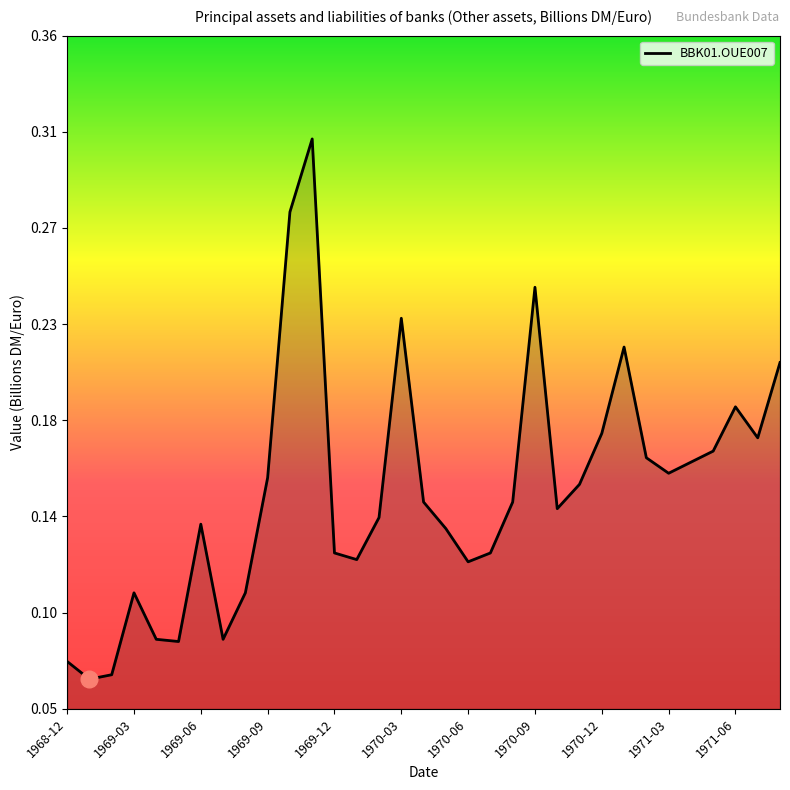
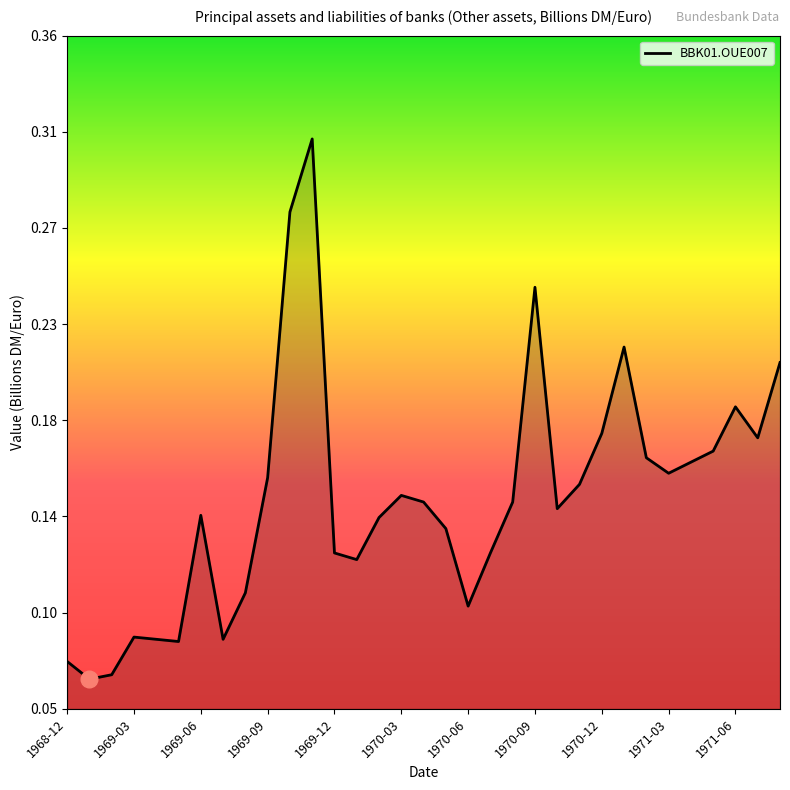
  {
    "BBK01.OUE007": {
      "1968-12": 0.075,
-     "1969-03": 0.106,
-     "1969-06": 0.137,
+     "1969-03": 0.086,
+     "1969-06": 0.141,
      "1969-09": 0.158,
      "1969-12": 0.124,
-     "1970-03": 0.23,
-     "1970-06": 0.12,
+     "1970-03": 0.15,
+     "1970-06": 0.10,
      "1970-09": 0.244,
      "1970-12": 0.178,
      "1971-03": 0.160,
      "1971-06": 0.190
    }
  }
